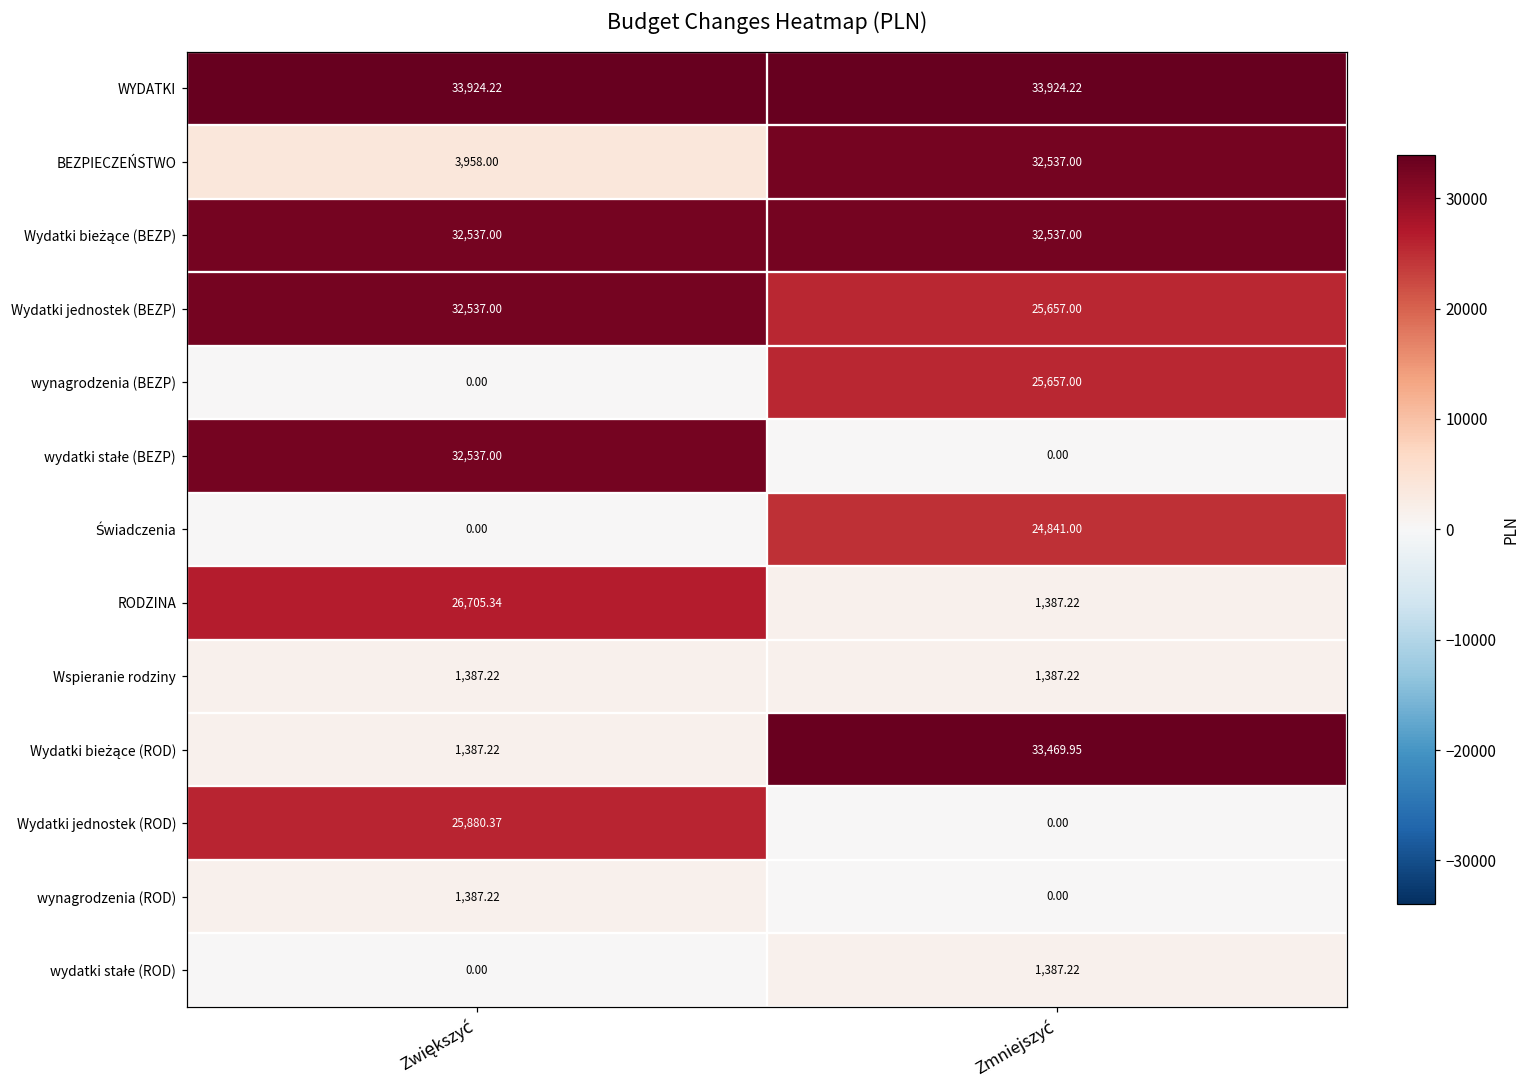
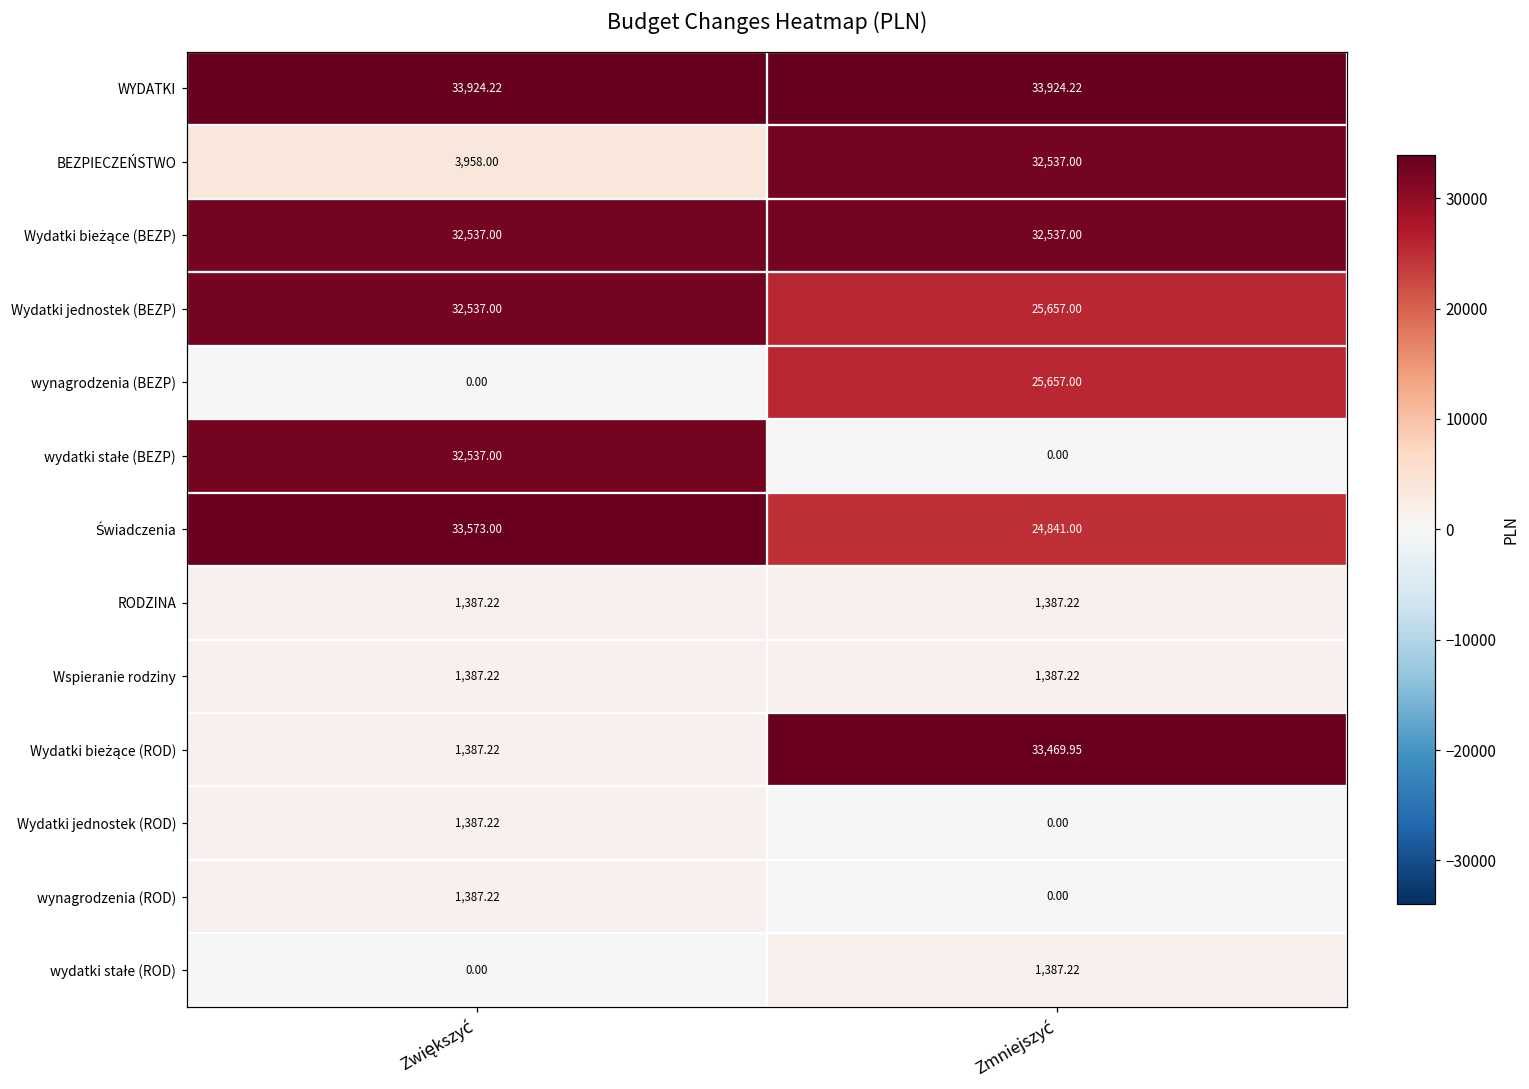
  {
    "WYDATKI": {
      "Zwiększyć": "33,924.22",
      "Zmniejszyć": "33,924.22"
    },
    "BEZPIECZEŃSTWO": {
      "Zwiększyć": "3,958.00",
      "Zmniejszyć": "32,537.00"
    },
    "Wydatki bieżące (BEZP)": {
      "Zwiększyć": "32,537.00",
      "Zmniejszyć": "32,537.00"
    },
    "Wydatki jednostek (BEZP)": {
      "Zwiększyć": "32,537.00",
      "Zmniejszyć": "25,657.00"
    },
    "wynagrodzenia (BEZP)": {
      "Zwiększyć": "0.00",
      "Zmniejszyć": "25,657.00"
    },
    "wydatki stałe (BEZP)": {
      "Zwiększyć": "32,537.00",
      "Zmniejszyć": "0.00"
    },
    "Świadczenia": {
-     "Zwiększyć": "0.00",
+     "Zwiększyć": "33,573.00",
      "Zmniejszyć": "24,841.00"
    },
    "RODZINA": {
-     "Zwiększyć": "26,705.34",
+     "Zwiększyć": "1,387.22",
      "Zmniejszyć": "1,387.22"
    },
    "Wspieranie rodziny": {
      "Zwiększyć": "1,387.22",
      "Zmniejszyć": "1,387.22"
    },
    "Wydatki bieżące (ROD)": {
      "Zwiększyć": "1,387.22",
      "Zmniejszyć": "33,469.95"
    },
    "Wydatki jednostek (ROD)": {
-     "Zwiększyć": "25,880.37",
+     "Zwiększyć": "1,387.22",
      "Zmniejszyć": "0.00"
    },
    "wynagrodzenia (ROD)": {
      "Zwiększyć": "1,387.22",
      "Zmniejszyć": "0.00"
    },
    "wydatki stałe (ROD)": {
      "Zwiększyć": "0.00",
      "Zmniejszyć": "1,387.22"
    }
  }
